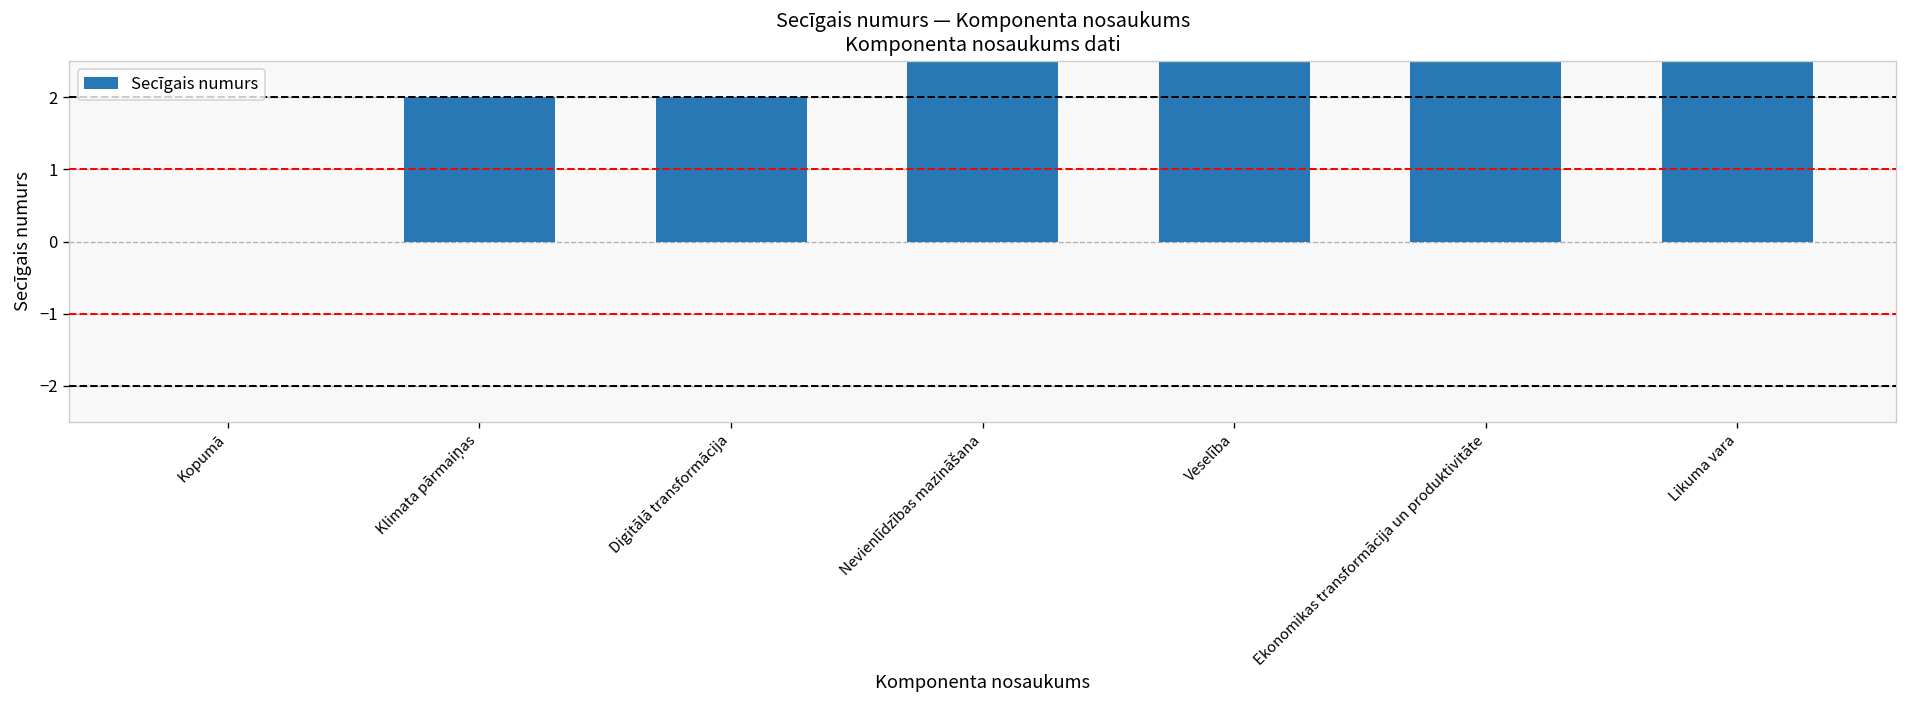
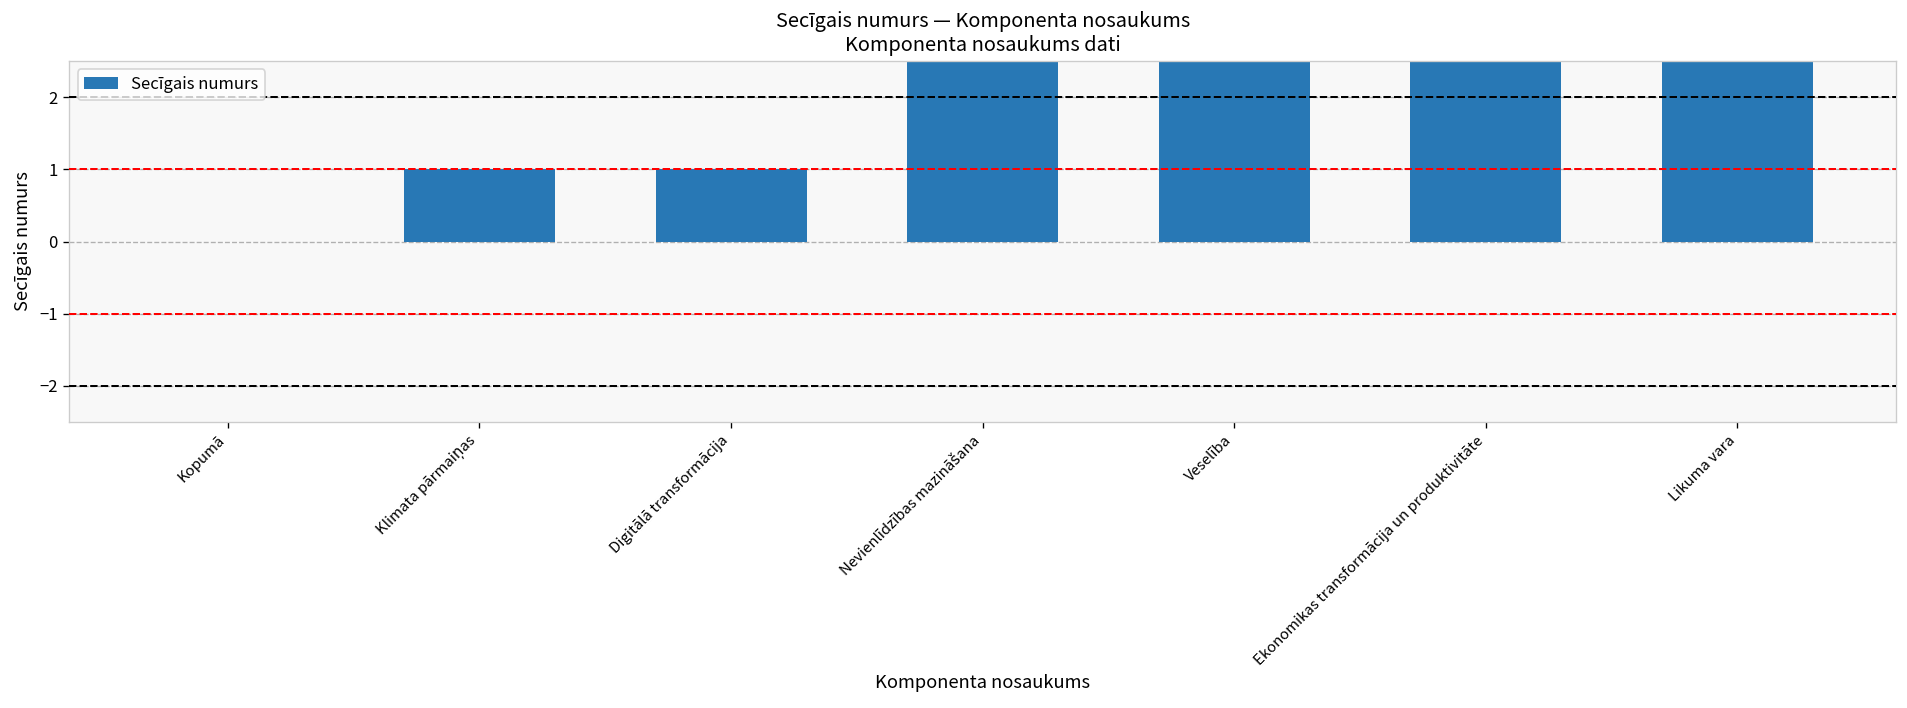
  {
    "Kopumā": 0,
-   "Klimata pārmaiņas": 2,
-   "Digitālā transformācija": 2
+   "Klimata pārmaiņas": 1,
+   "Digitālā transformācija": 1
  }
